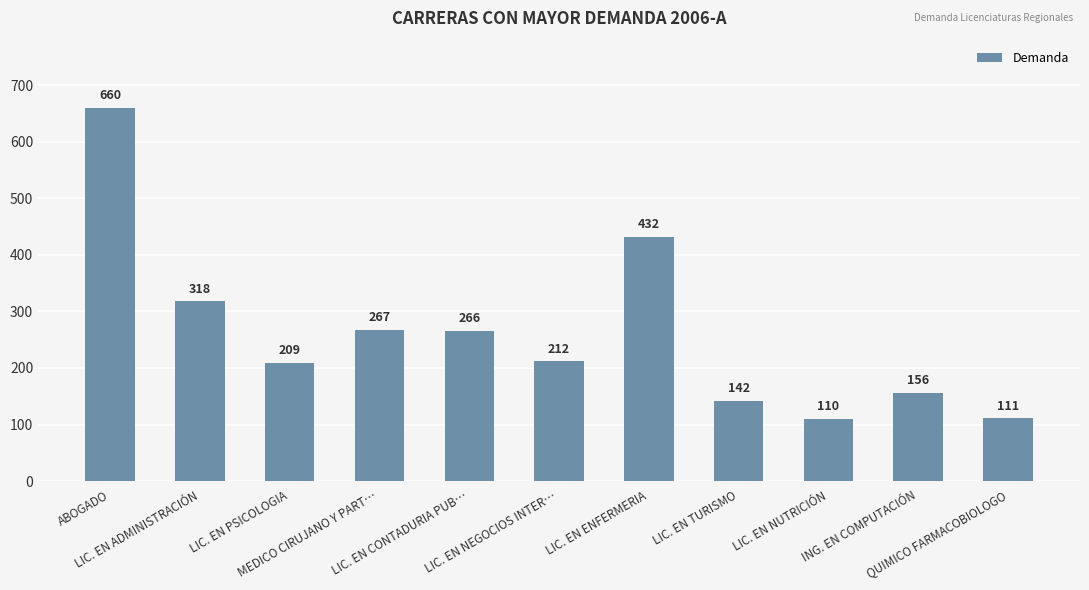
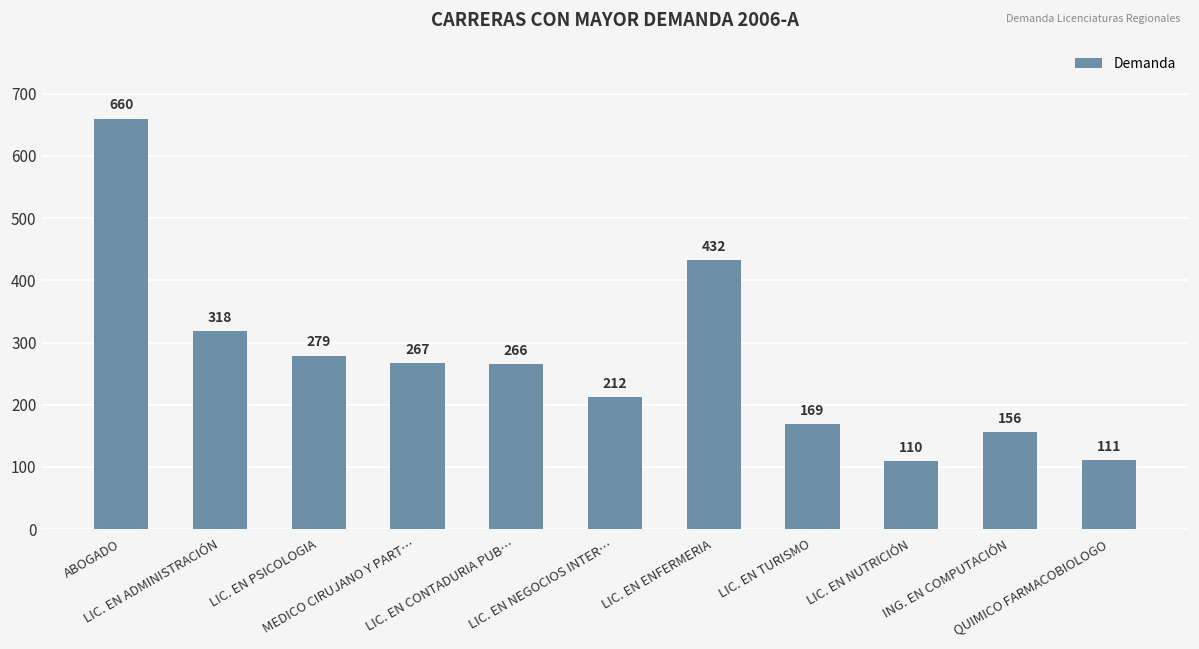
  {
    "ABOGADO": 660,
    "LIC. EN ADMINISTRACIÓN": 318,
-   "LIC. EN PSICOLOGIA": 209,
+   "LIC. EN PSICOLOGIA": 279,
    "MEDICO CIRUJANO Y PART…": 267,
    "LIC. EN CONTADURIA PUB…": 266,
    "LIC. EN NEGOCIOS INTER…": 212,
    "LIC. EN ENFERMERIA": 432,
-   "LIC. EN TURISMO": 142,
+   "LIC. EN TURISMO": 169,
    "LIC. EN NUTRICIÓN": 110,
    "ING. EN COMPUTACIÓN": 156,
    "QUIMICO FARMACOBIOLOGO": 111
  }
